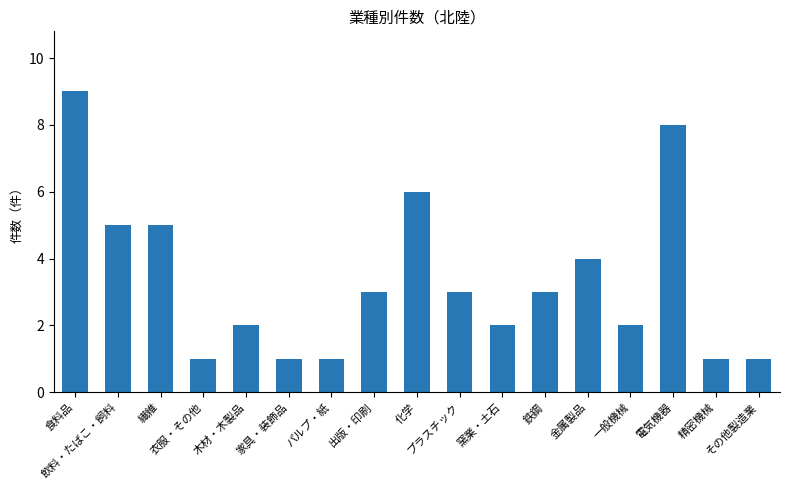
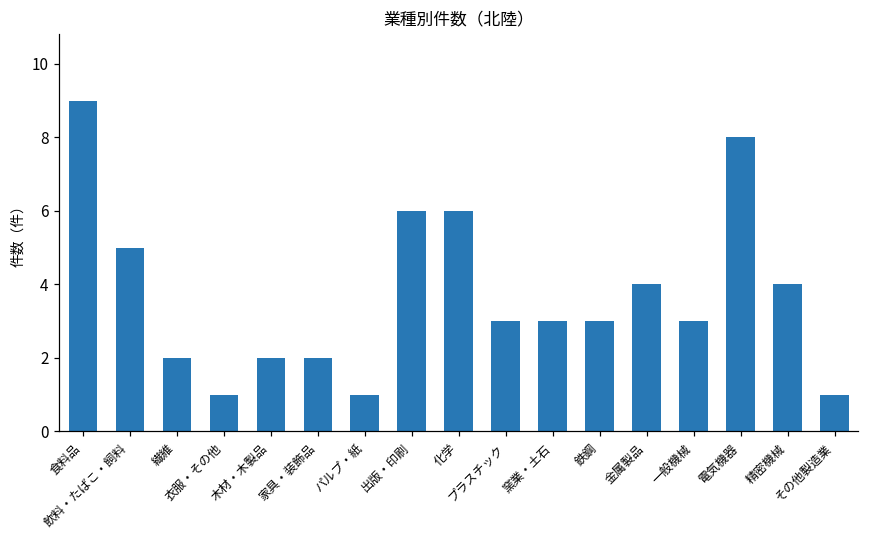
  {
    "食料品": 9,
    "飲料・たばこ・飼料": 5,
-   "繊維": 5,
+   "繊維": 2,
    "衣服・その他": 1,
    "木材・木製品": 2,
-   "家具・装飾品": 1,
+   "家具・装飾品": 2,
    "パルプ・紙": 1,
-   "出版・印刷": 3,
+   "出版・印刷": 6,
    "化学": 6,
    "プラスチック": 3,
-   "窯業・土石": 2,
+   "窯業・土石": 3,
    "鉄鋼": 3,
    "金属製品": 4,
-   "一般機械": 2,
+   "一般機械": 3,
    "電気機器": 8,
-   "精密機械": 1,
+   "精密機械": 4,
    "その他製造業": 1
  }
